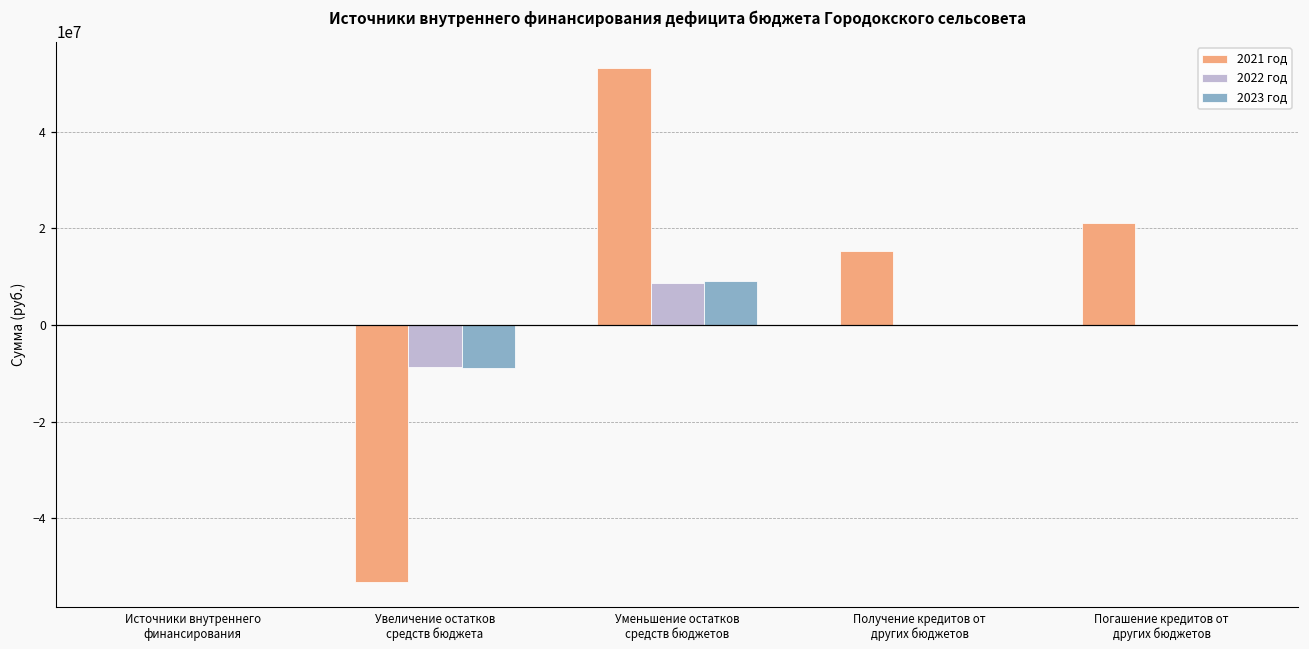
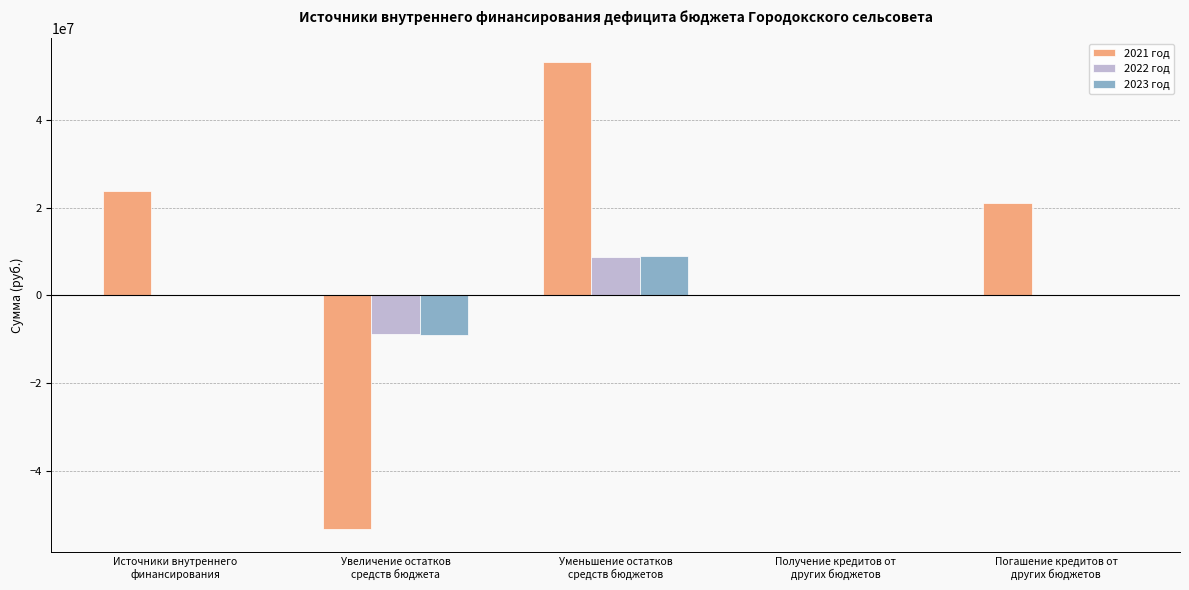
  {
    "2021 год": {
-     "Источники внутреннего финансирования": 0,
+     "Источники внутреннего финансирования": 24000000,
      "Увеличение остатков средств бюджета": -53000000,
      "Уменьшение остатков средств бюджетов": 53000000,
-     "Получение кредитов от других бюджетов": 15000000,
+     "Получение кредитов от других бюджетов": 0,
      "Погашение кредитов от других бюджетов": 21000000
    }
  }
